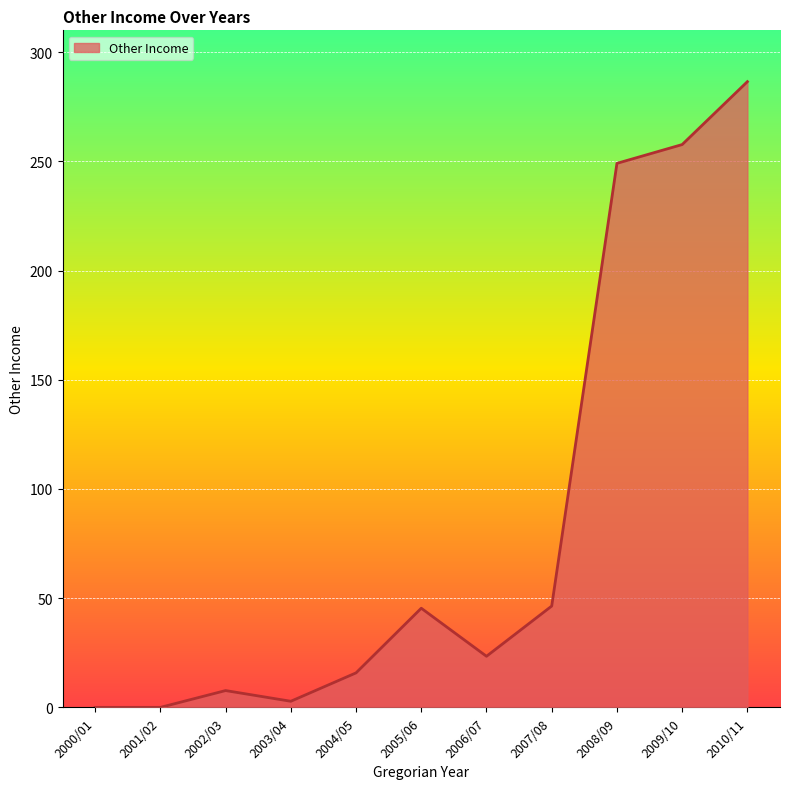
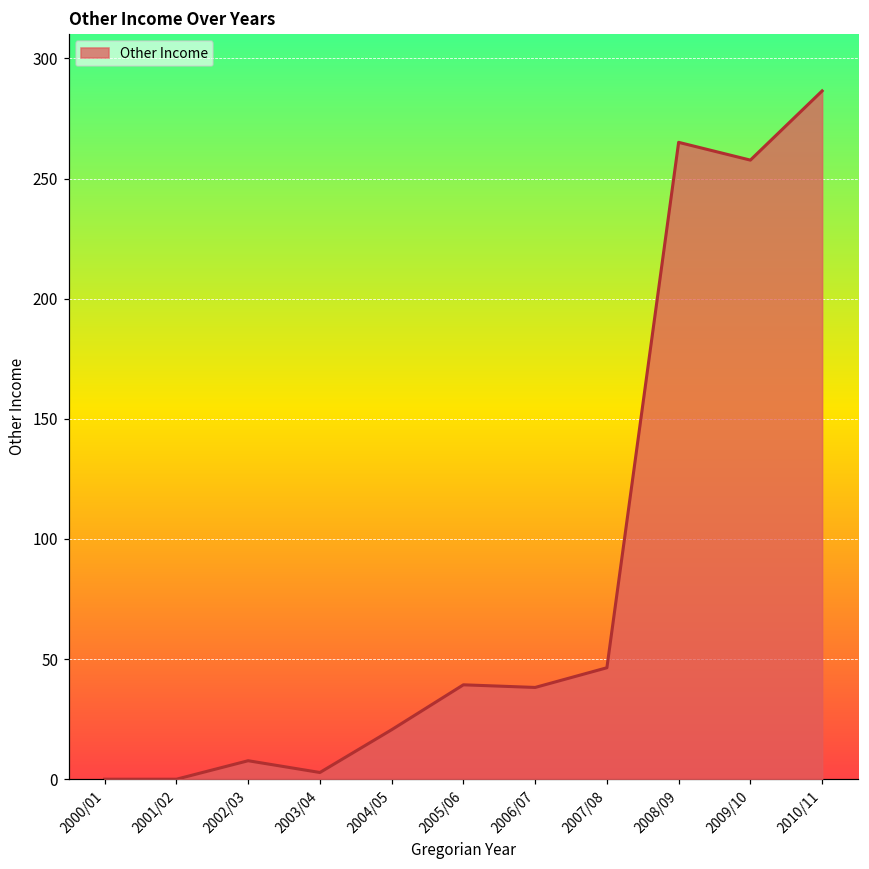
  {
    "2000/01": 0,
    "2001/02": 0,
    "2002/03": 8,
    "2003/04": 3,
-   "2004/05": 16,
-   "2005/06": 45,
-   "2006/07": 23,
+   "2004/05": 21,
+   "2005/06": 39,
+   "2006/07": 38,
    "2007/08": 46,
-   "2008/09": 249,
+   "2008/09": 265,
    "2009/10": 258,
    "2010/11": 287
  }
